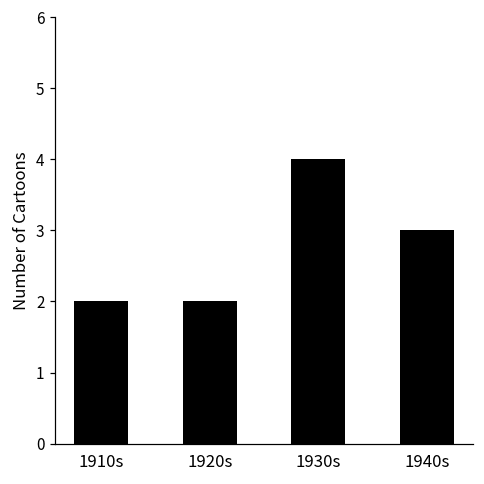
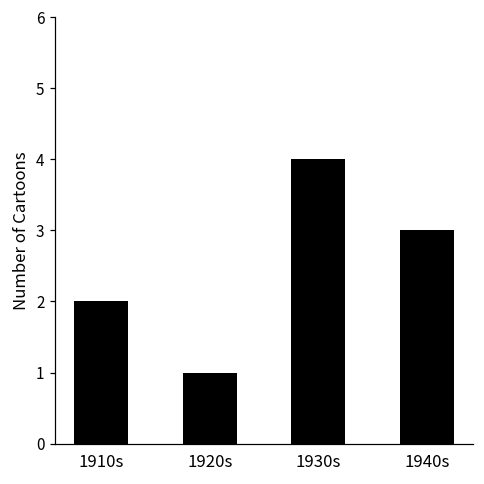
  {
    "1910s": 2,
-   "1920s": 2,
+   "1920s": 1,
    "1930s": 4,
    "1940s": 3
  }
